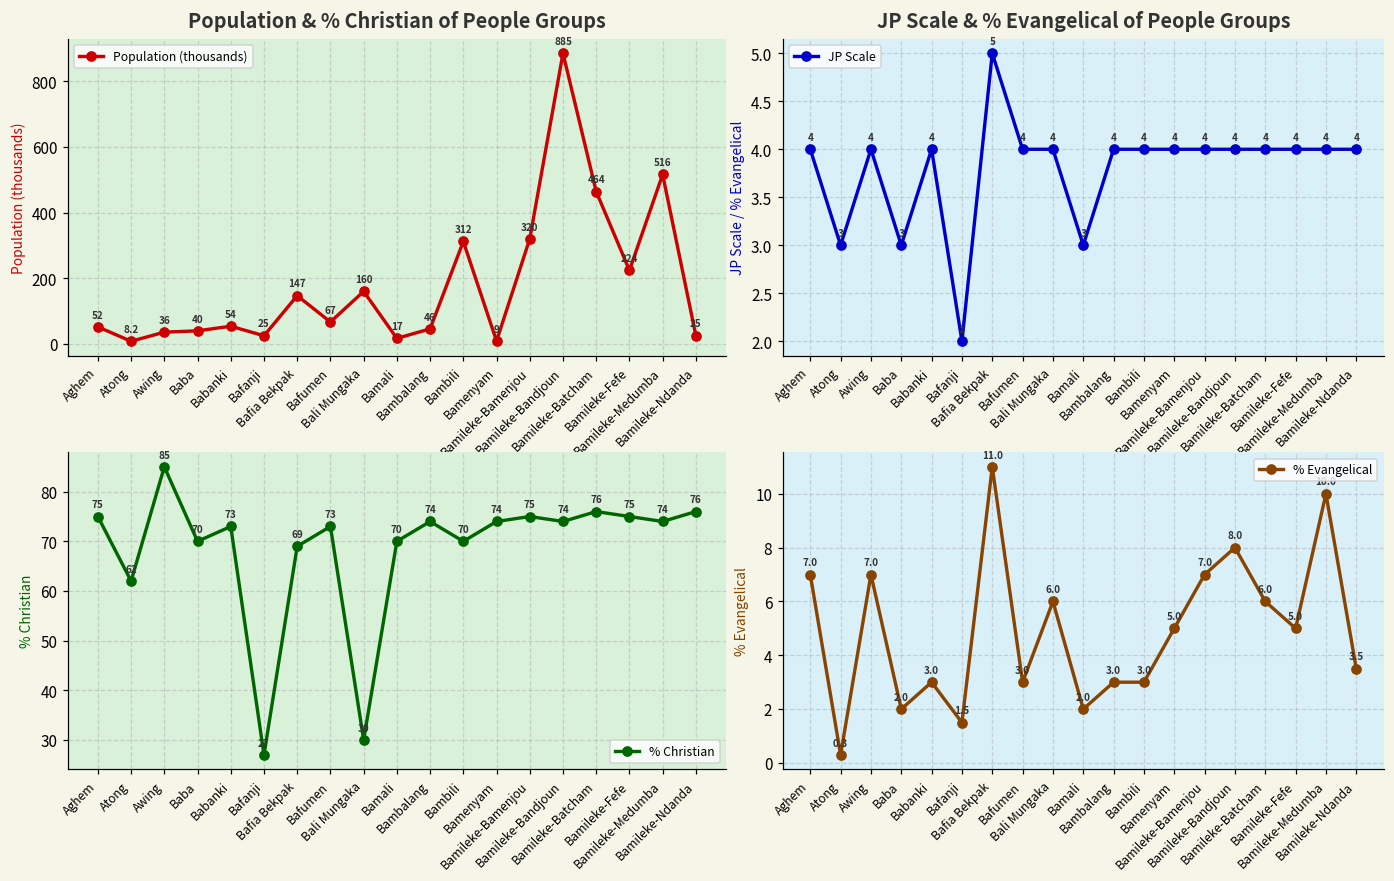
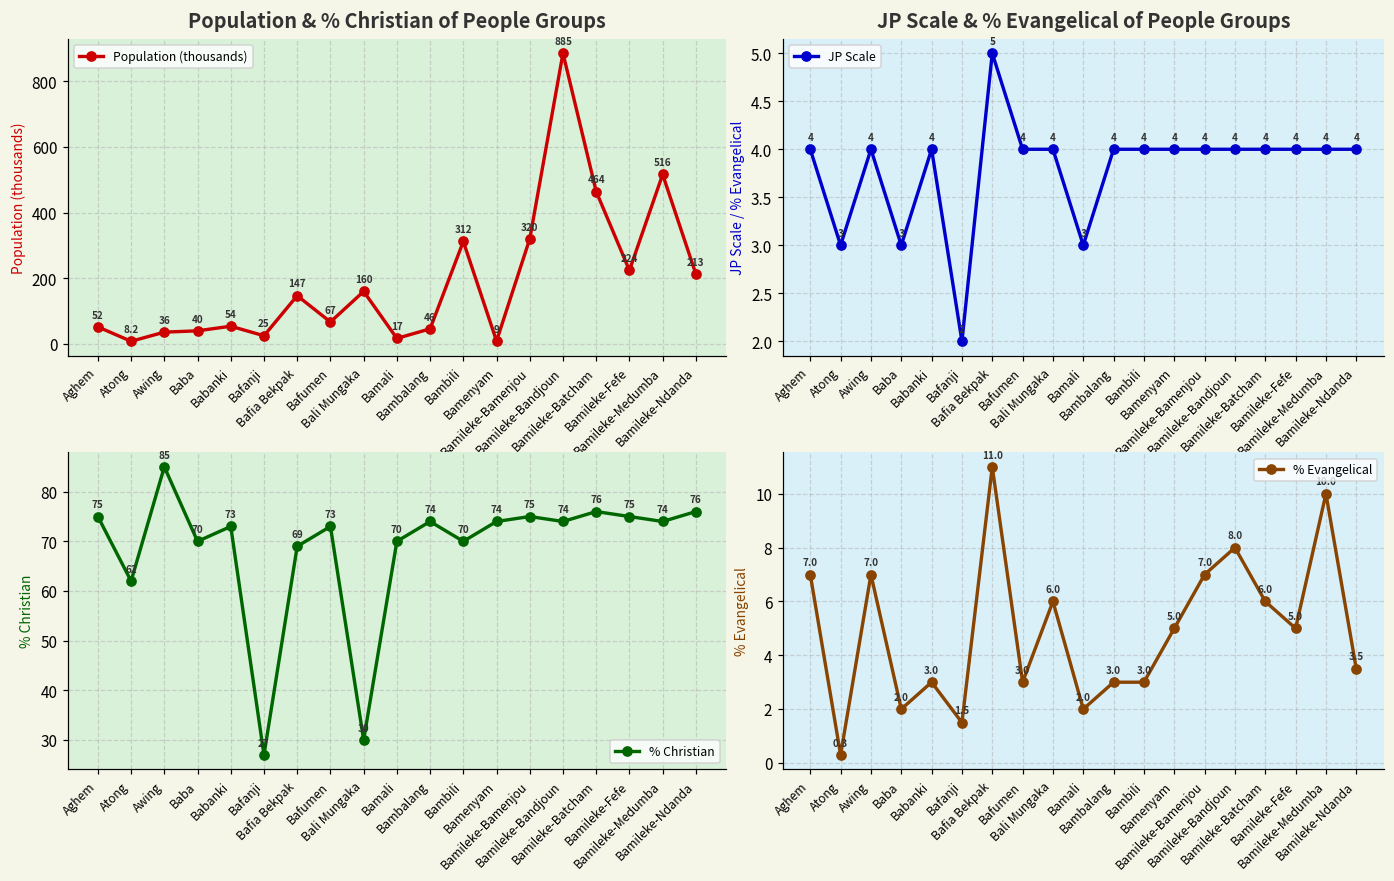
  {
    "Population & % Christian of People Groups": {
      "Aghem": 52,
      "Atong": 8.2,
      "Awing": 36,
      "Baba": 40,
      "Babanki": 54,
      "Bafanji": 25,
      "Bafia Bekpak": 147,
      "Bafumen": 67,
      "Bali Mungaka": 160,
      "Bamali": 17,
      "Bambalang": 46,
      "Bambili": 312,
      "Bamenyam": 9,
      "Bamileke-Bamenjou": 320,
      "Bamileke-Bandjoun": 885,
      "Bamileke-Batcham": 464,
      "Bamileke-Fefe": 224,
      "Bamileke-Medumba": 516,
-     "Bamileke-Ndanda": 25
+     "Bamileke-Ndanda": 213
    },
    "JP Scale & % Evangelical of People Groups": {
      "Aghem": 4,
      "Atong": 3,
      "Awing": 4,
      "Baba": 3,
      "Babanki": 4,
      "Bafanji": 2,
      "Bafia Bekpak": 5,
      "Bafumen": 4,
      "Bali Mungaka": 4,
      "Bamali": 3,
      "Bambalang": 4,
      "Bambili": 4,
      "Bamenyam": 4,
      "Bamileke-Bamenjou": 4,
      "Bamileke-Bandjoun": 4,
      "Bamileke-Batcham": 4,
      "Bamileke-Fefe": 4,
      "Bamileke-Medumba": 4,
      "Bamileke-Ndanda": 4
    }
  }
